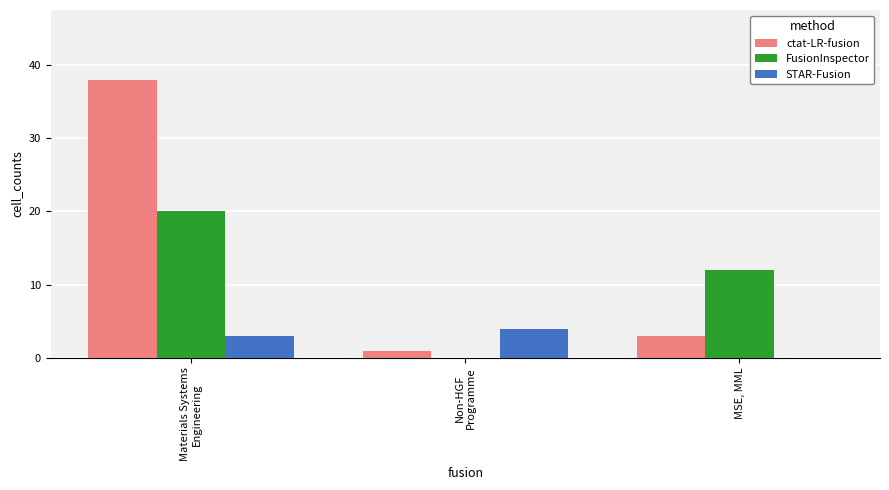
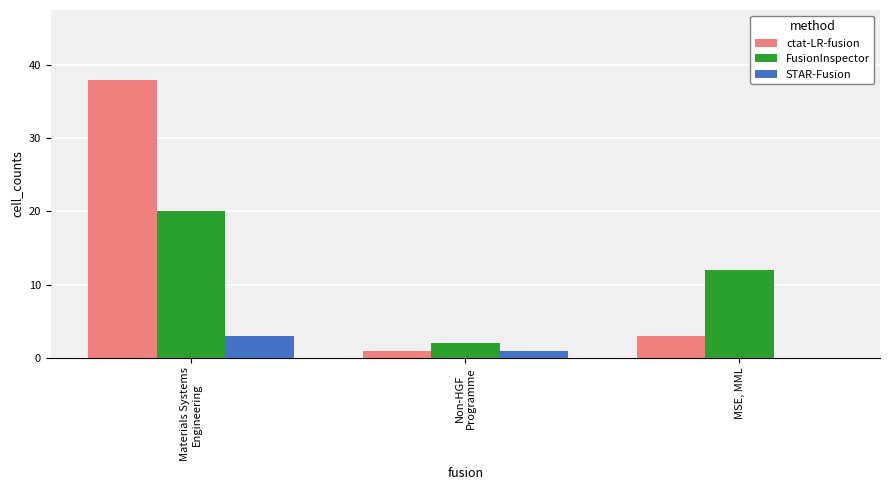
  {
    "ctat-LR-fusion": {
      "Materials Systems Engineering": 38,
      "Non-HGF Programme": 1,
      "MSE, MML": 3
    },
    "FusionInspector": {
      "Materials Systems Engineering": 20,
-     "Non-HGF Programme": 0,
+     "Non-HGF Programme": 2,
      "MSE, MML": 12
    },
    "STAR-Fusion": {
      "Materials Systems Engineering": 3,
-     "Non-HGF Programme": 4,
+     "Non-HGF Programme": 1,
      "MSE, MML": 0
    }
  }
